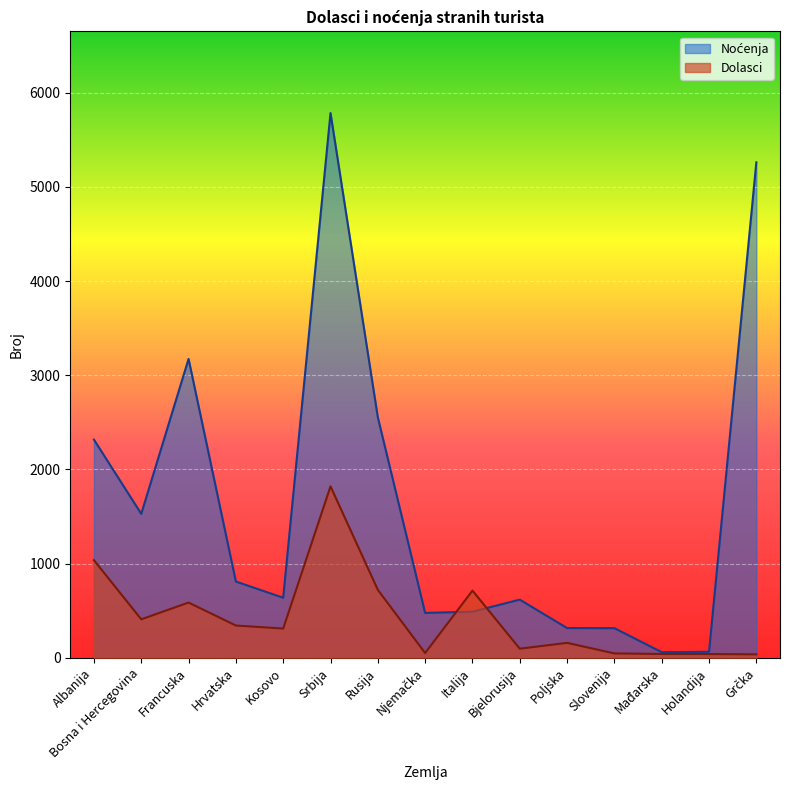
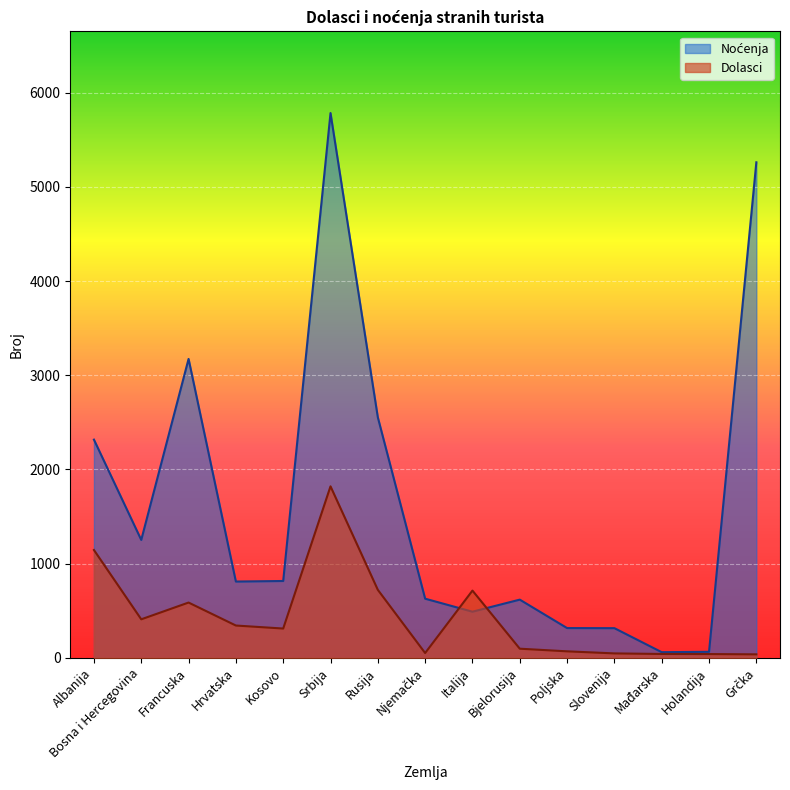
  {
    "Noćenja": {
      "Albanija": 2300,
-     "Bosna i Hercegovina": 1500,
+     "Bosna i Hercegovina": 1300,
      "Francuska": 3200,
      "Hrvatska": 800,
-     "Kosovo": 600,
+     "Kosovo": 800,
      "Srbija": 5800,
      "Rusija": 2600,
-     "Njemačka": 500,
+     "Njemačka": 600,
      "Italija": 500,
      "Bjelorusija": 600,
      "Poljska": 300,
      "Slovenija": 300,
      "Grčka": 5300
    },
    "Dolasci": {
-     "Albanija": 1000,
+     "Albanija": 1100,
      "Bosna i Hercegovina": 400,
      "Francuska": 600,
      "Hrvatska": 300,
      "Kosovo": 300,
      "Srbija": 1800,
      "Rusija": 700,
      "Njemačka": 100,
      "Italija": 700,
      "Bjelorusija": 100,
-     "Poljska": 200,
+     "Poljska": 100,
      "Slovenija": 0,
      "Grčka": 0
    }
  }
